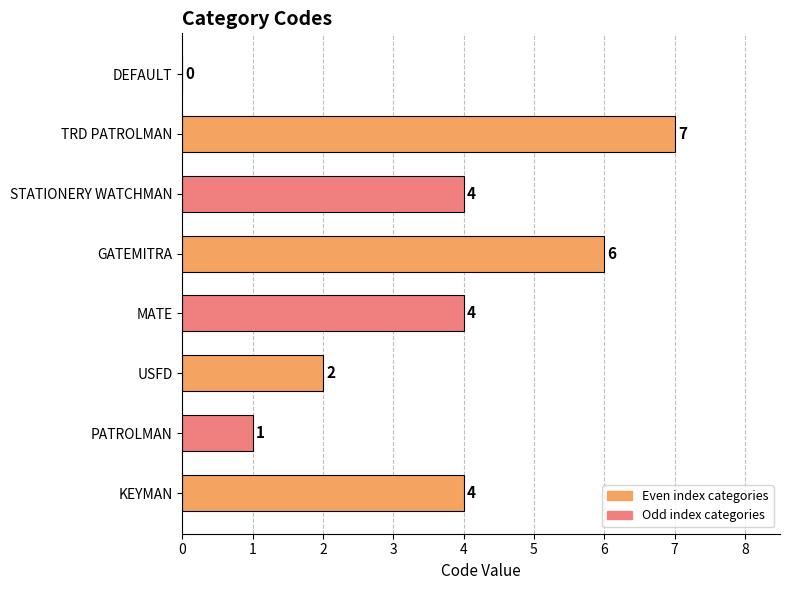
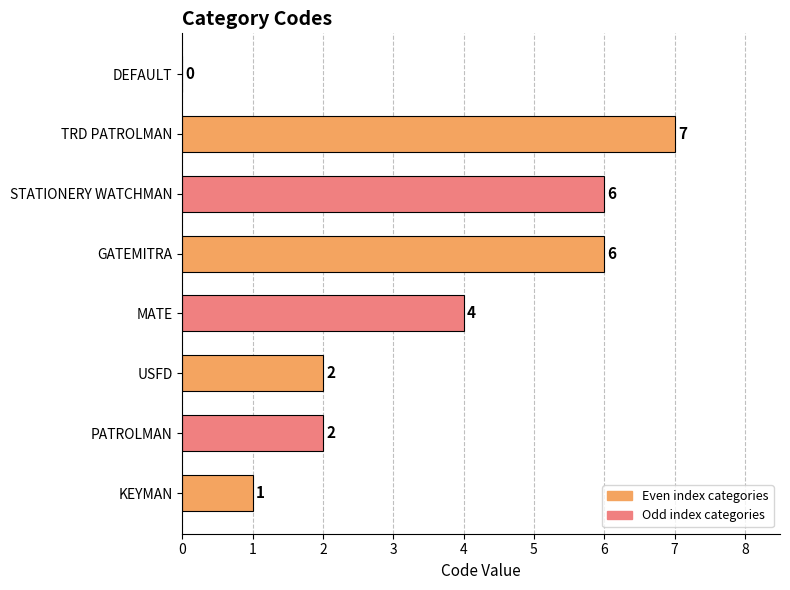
  {
    "DEFAULT": 0,
    "TRD PATROLMAN": 7,
-   "STATIONERY WATCHMAN": 4,
+   "STATIONERY WATCHMAN": 6,
    "GATEMITRA": 6,
    "MATE": 4,
    "USFD": 2,
-   "PATROLMAN": 1,
-   "KEYMAN": 4
+   "PATROLMAN": 2,
+   "KEYMAN": 1
  }
